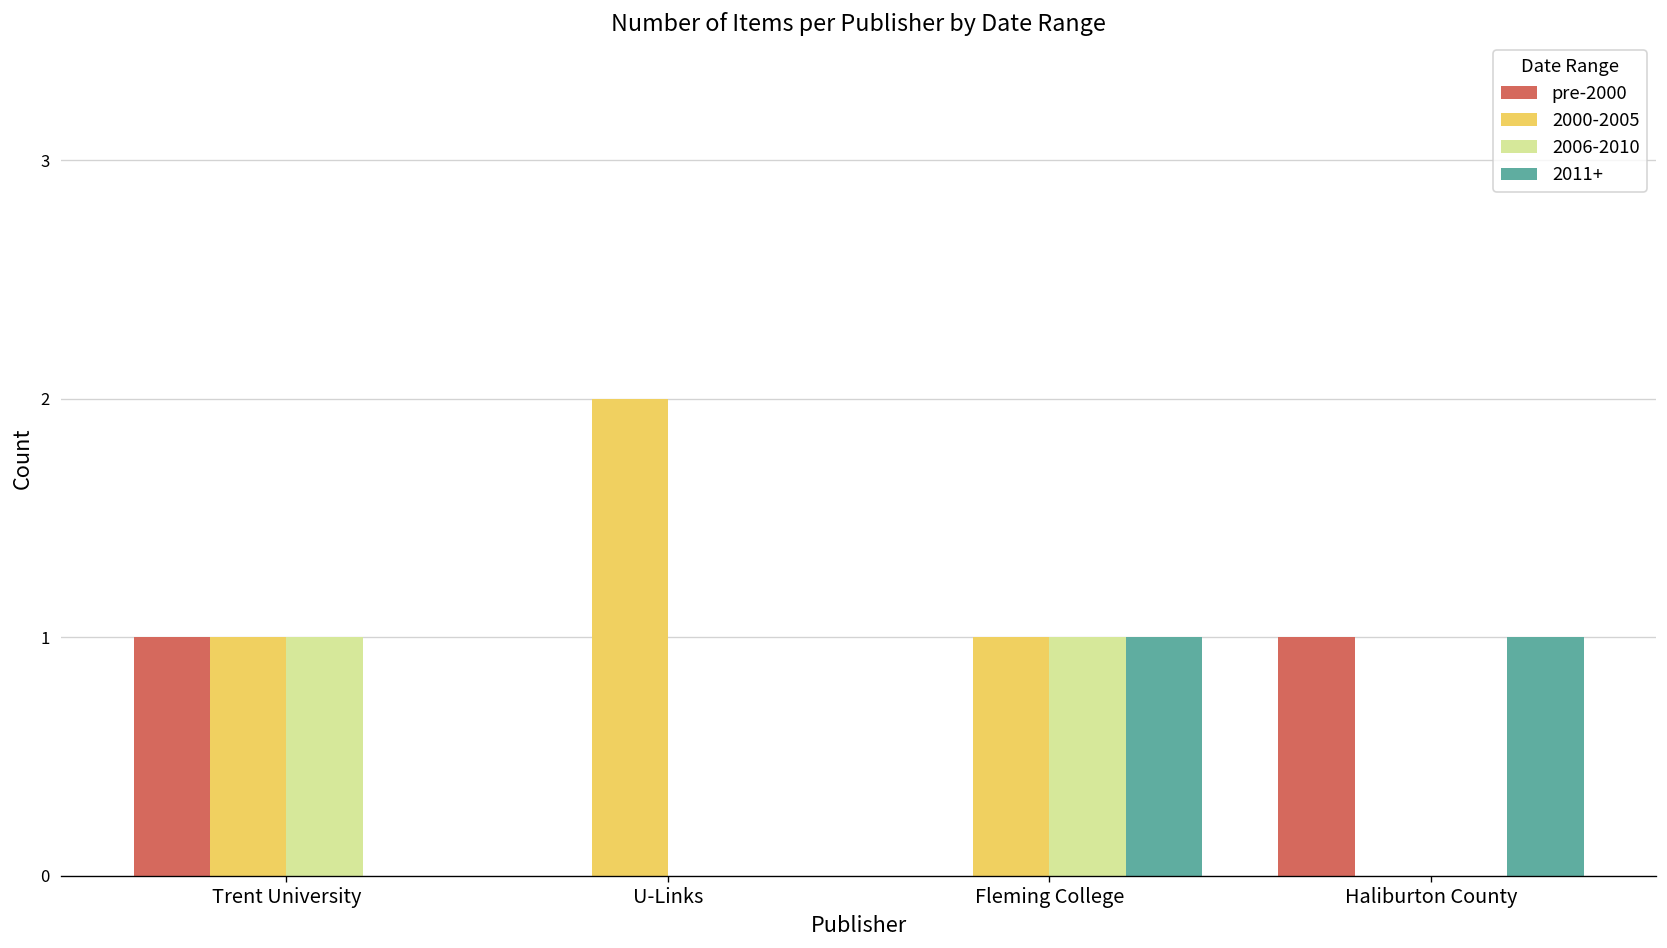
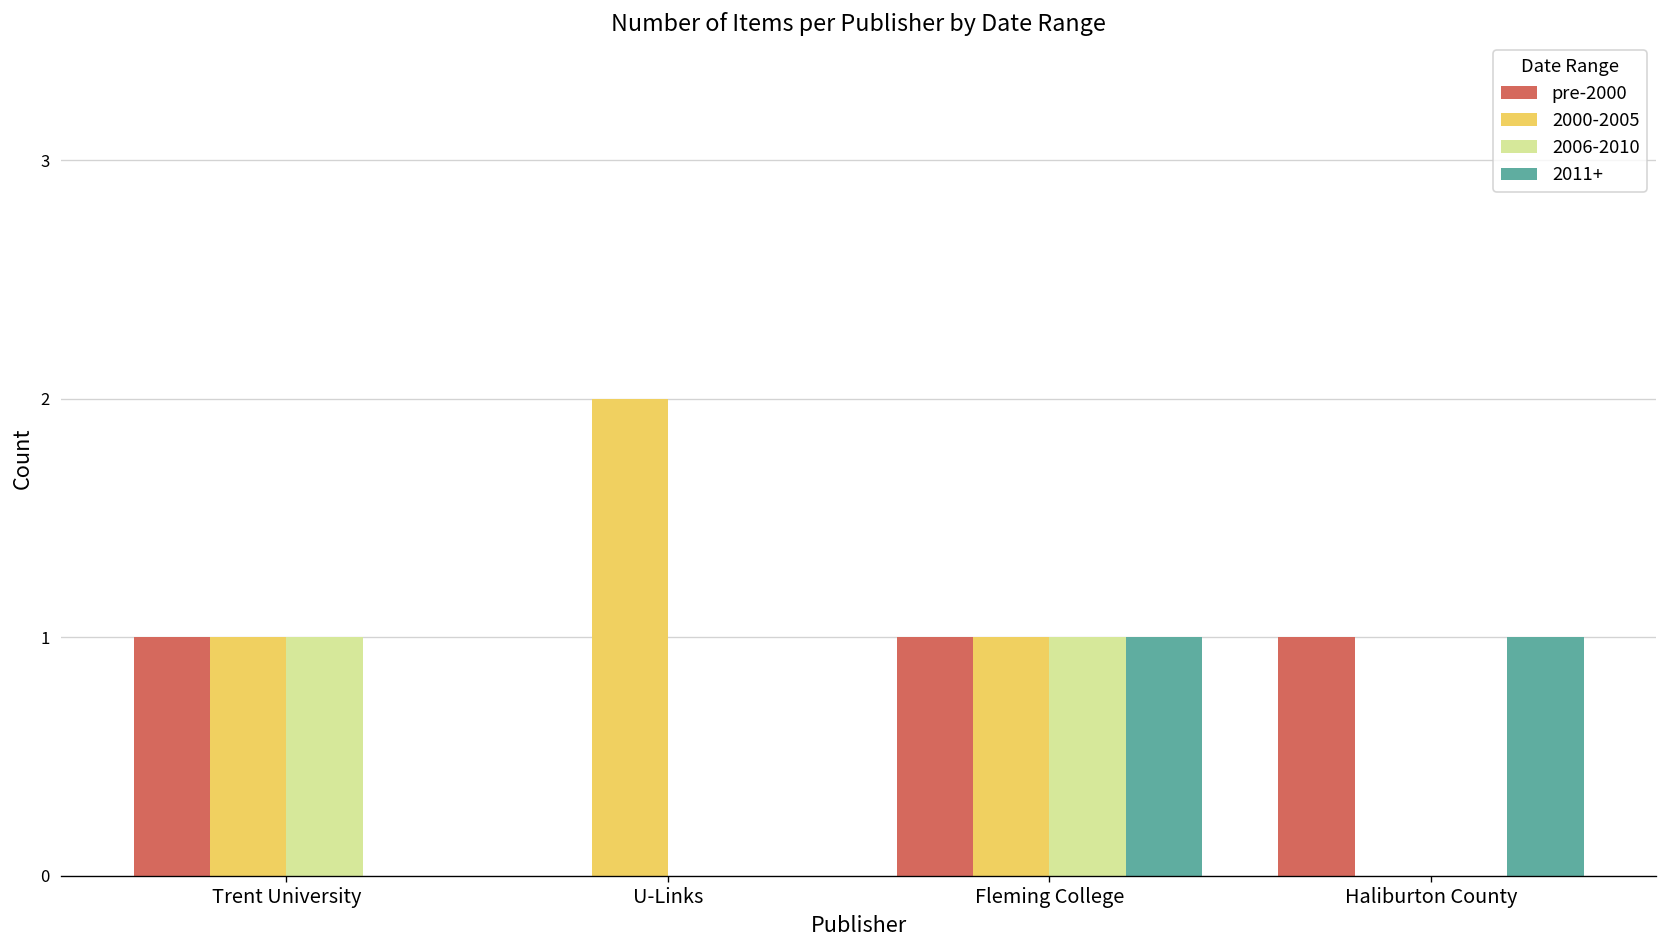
  {
    "pre-2000": {
      "Trent University": 1,
      "U-Links": 0,
-     "Fleming College": 0,
+     "Fleming College": 1,
      "Haliburton County": 1
    },
    "2000-2005": {
      "Trent University": 1,
      "U-Links": 2,
      "Fleming College": 1,
      "Haliburton County": 0
    },
    "2006-2010": {
      "Trent University": 1,
      "U-Links": 0,
      "Fleming College": 1,
      "Haliburton County": 0
    },
    "2011+": {
      "Trent University": 0,
      "U-Links": 0,
      "Fleming College": 1,
      "Haliburton County": 1
    }
  }
